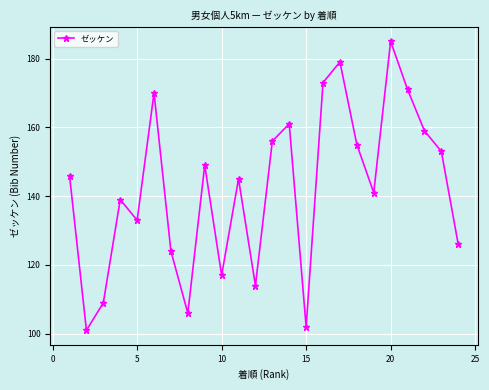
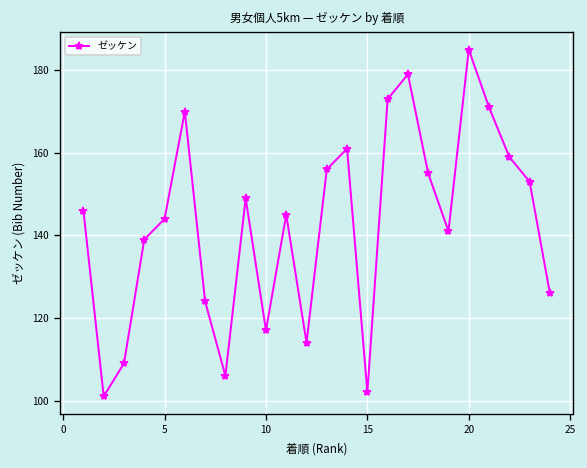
  {
-   "5": 133,
+   "5": 144,
    "10": 117,
    "15": 102,
    "20": 185
  }
